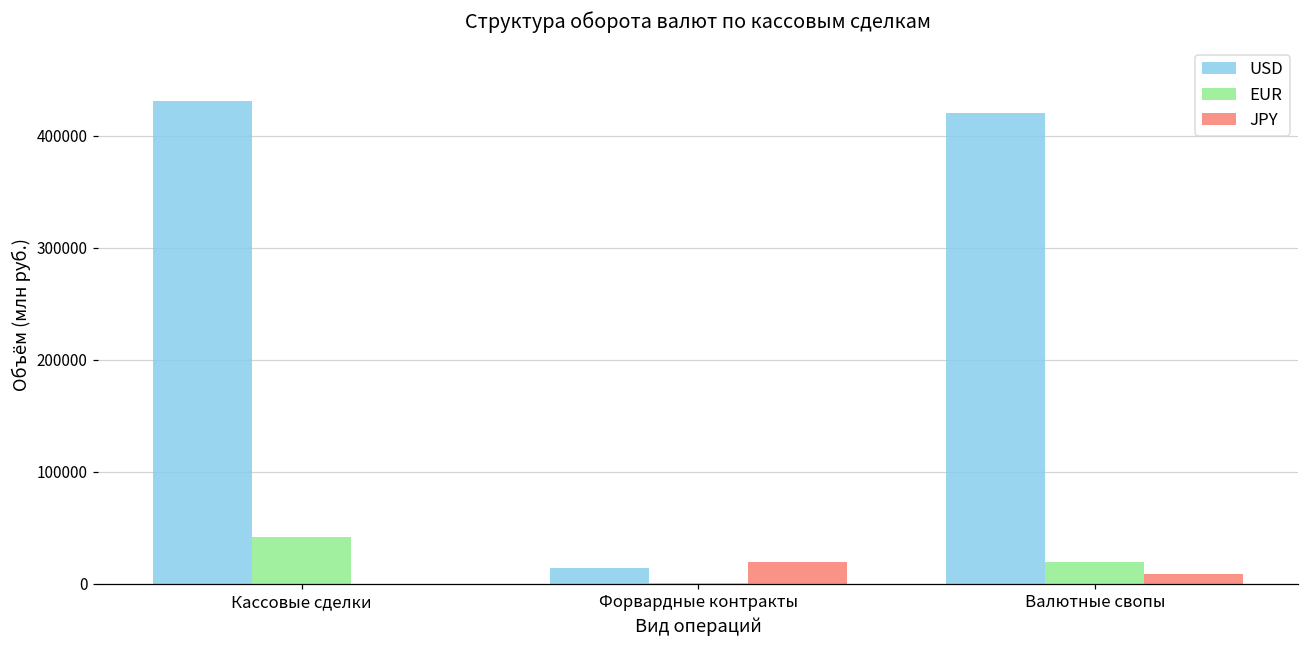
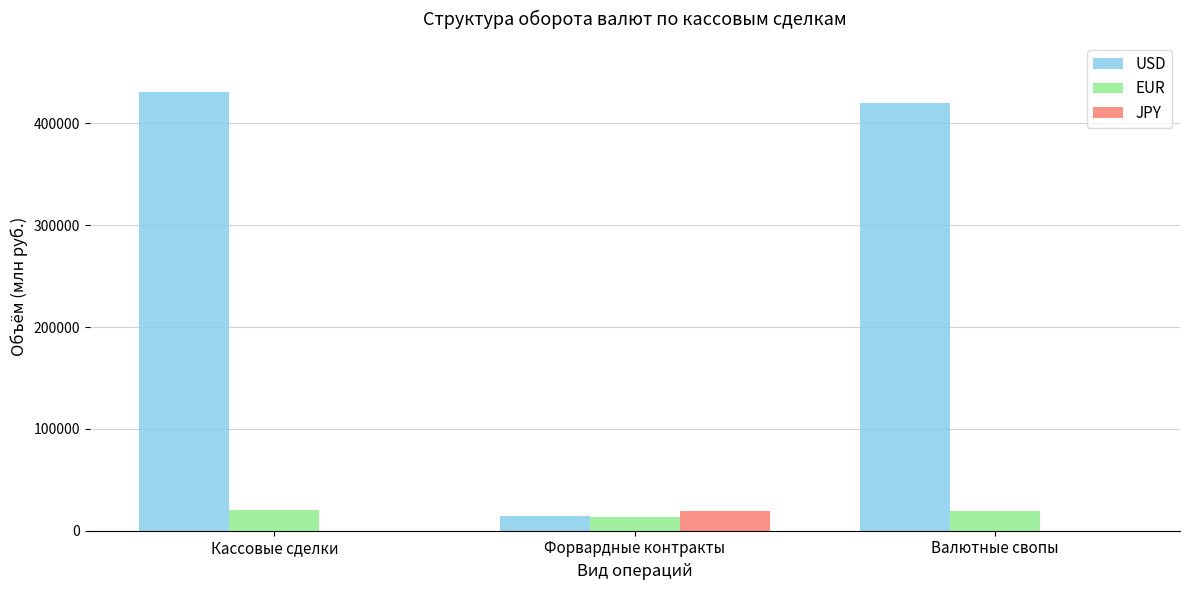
  {
    "USD": {
      "Кассовые сделки": 431000,
      "Форвардные контракты": 14000,
      "Валютные свопы": 420000
    },
    "EUR": {
-     "Кассовые сделки": 42000,
-     "Форвардные контракты": 1000,
+     "Кассовые сделки": 20000,
+     "Форвардные контракты": 14000,
      "Валютные свопы": 19000
    },
    "JPY": {
      "Форвардные контракты": 20000,
-     "Валютные свопы": 9000
+     "Валютные свопы": 0
    }
  }
